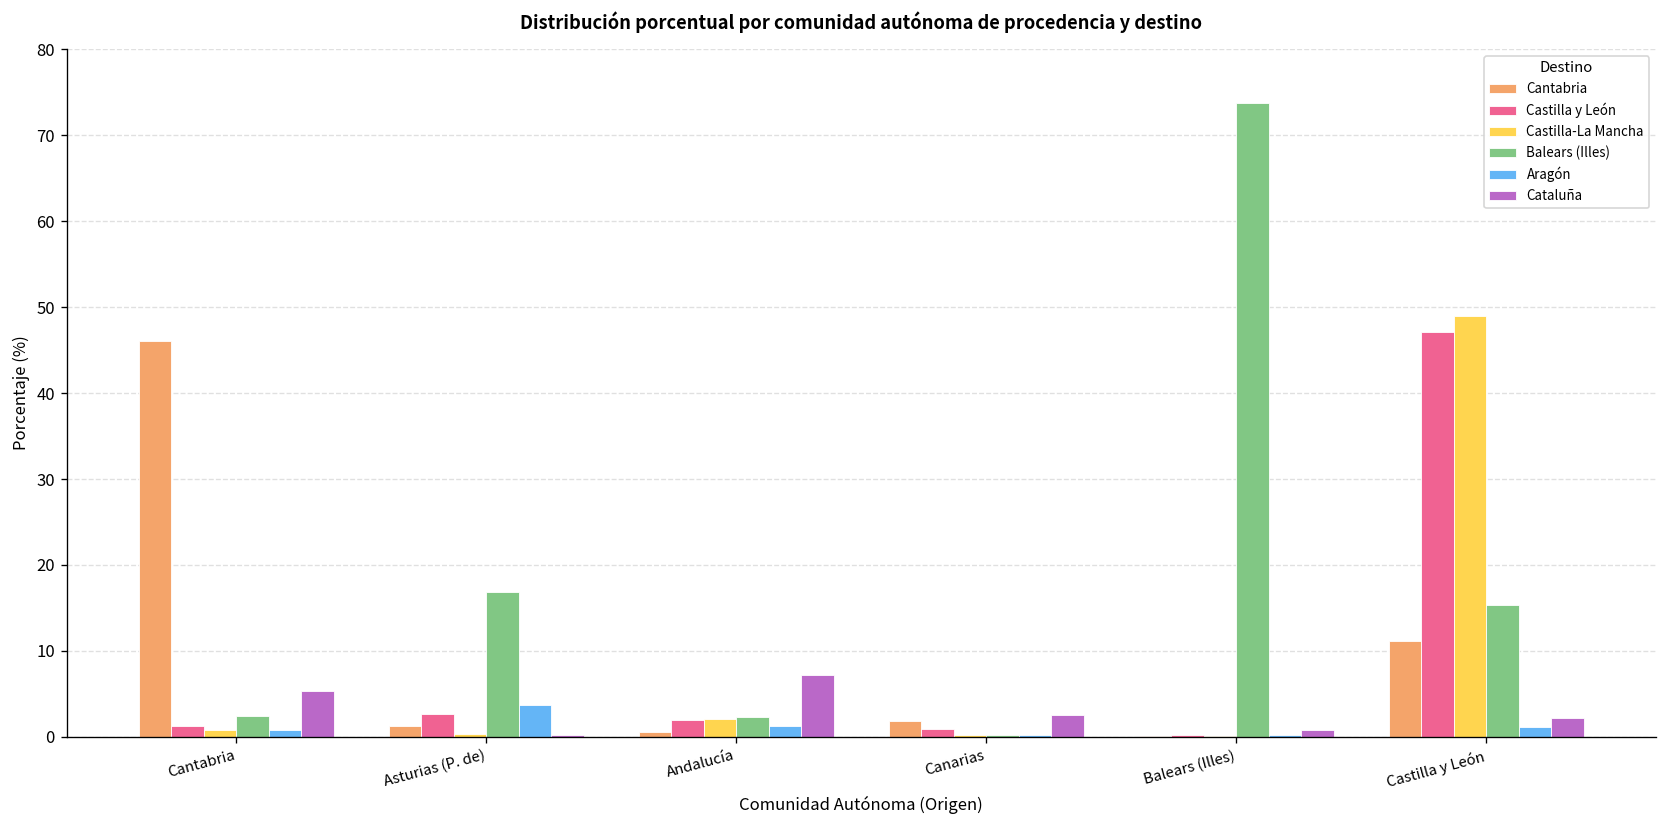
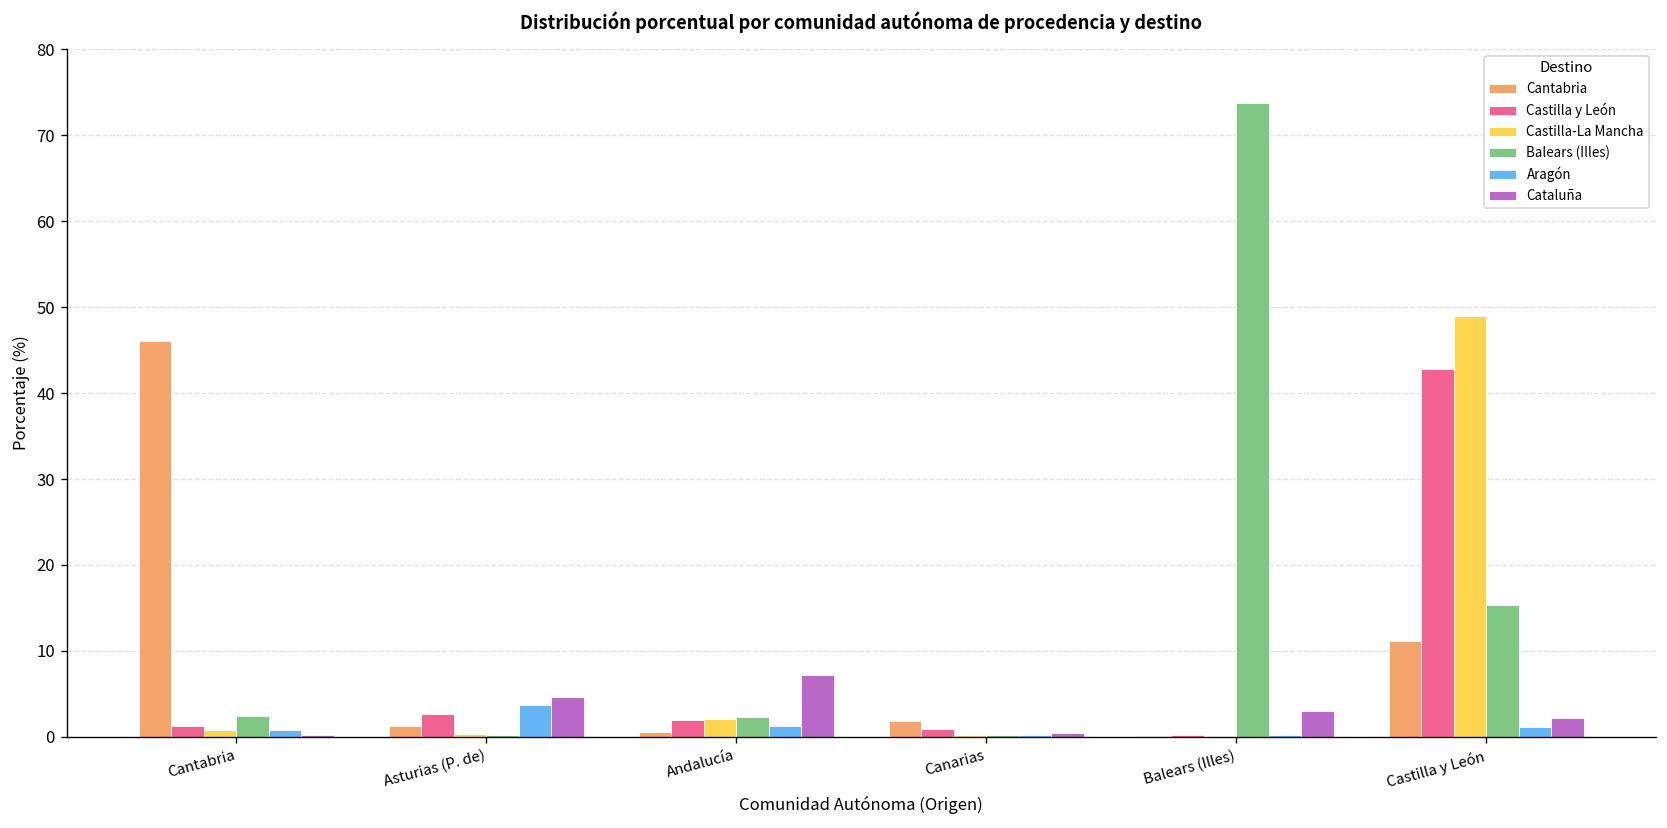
  {
    "Castilla y León": {
      "Cantabria": 1,
      "Asturias (P. de)": 3,
      "Andalucía": 2,
      "Canarias": 1,
-     "Castilla y León": 47
+     "Castilla y León": 43
    },
    "Balears (Illes)": {
      "Cantabria": 2,
-     "Asturias (P. de)": 17,
+     "Asturias (P. de)": 0,
      "Andalucía": 2,
      "Balears (Illes)": 74,
      "Castilla y León": 15
    },
    "Aragón": {
      "Cantabria": 1,
      "Asturias (P. de)": 4,
      "Andalucía": 1,
      "Castilla y León": 1
    },
    "Cataluña": {
-     "Cantabria": 5,
-     "Asturias (P. de)": 0,
+     "Cantabria": 0,
+     "Asturias (P. de)": 5,
      "Andalucía": 7,
-     "Canarias": 3,
-     "Balears (Illes)": 1,
+     "Canarias": 0,
+     "Balears (Illes)": 3,
      "Castilla y León": 2
    }
  }
